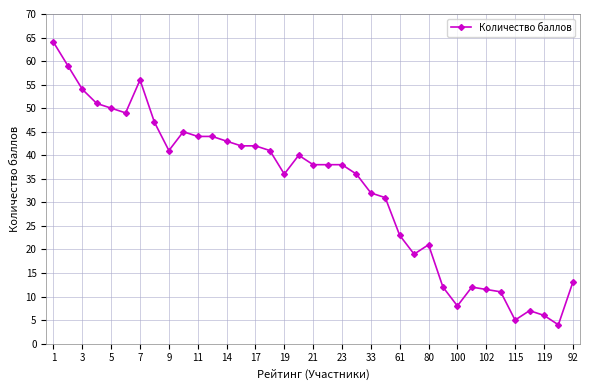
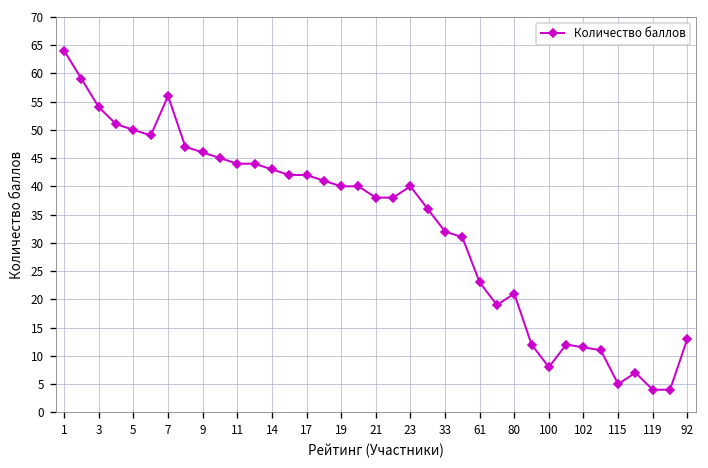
  {
    "1": 64,
    "3": 54,
    "5": 50,
    "7": 56,
-   "9": 41,
+   "9": 46,
    "11": 44,
    "14": 43,
    "17": 42,
-   "19": 36,
+   "19": 40,
    "21": 38,
-   "23": 38,
+   "23": 40,
    "33": 32,
    "61": 23,
    "80": 21,
    "100": 8,
    "102": 12,
    "115": 5,
-   "119": 6,
+   "119": 4,
    "92": 13
  }
